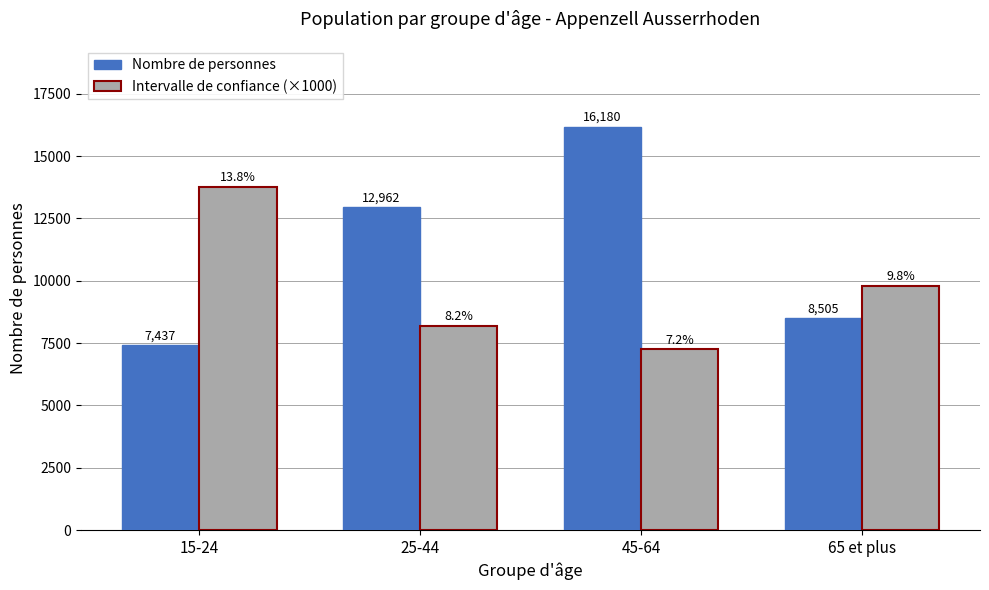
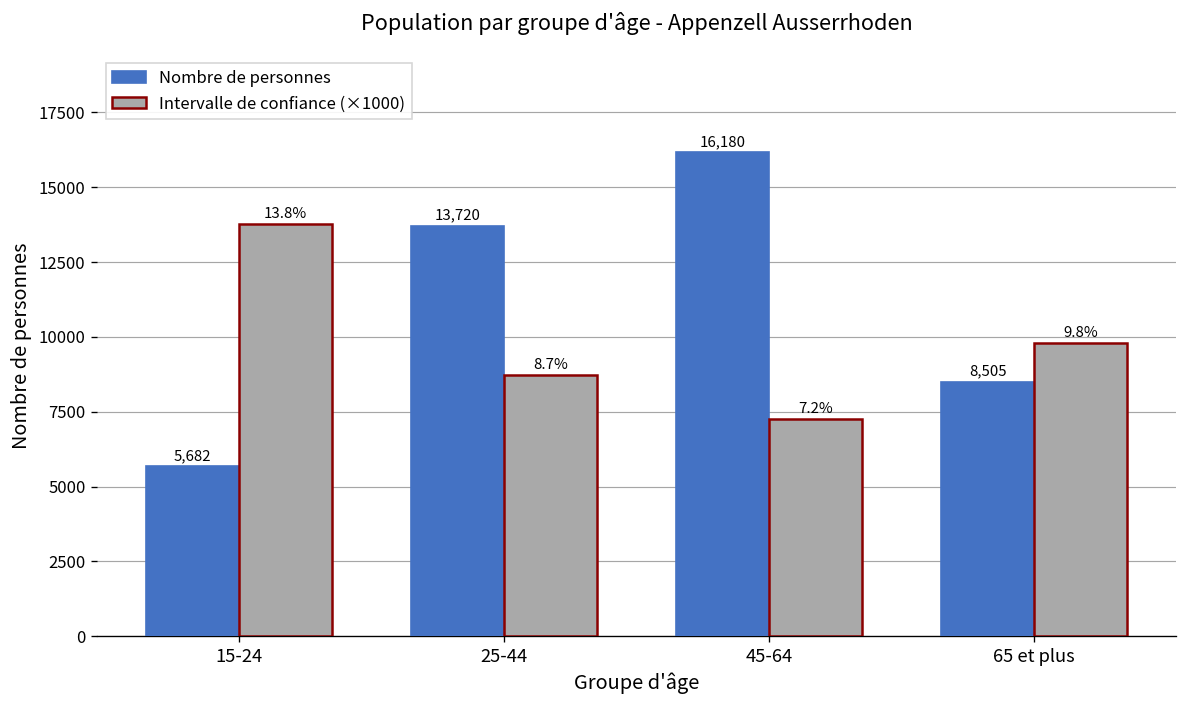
  {
    "Nombre de personnes": {
-     "15-24": "7,437",
-     "25-44": "12,962",
+     "15-24": "5,682",
+     "25-44": "13,720",
      "45-64": "16,180",
      "65 et plus": "8,505"
    },
    "Intervalle de confiance (×1000)": {
      "15-24": "13.8%",
-     "25-44": "8.2%",
+     "25-44": "8.7%",
      "45-64": "7.2%",
      "65 et plus": "9.8%"
    }
  }
